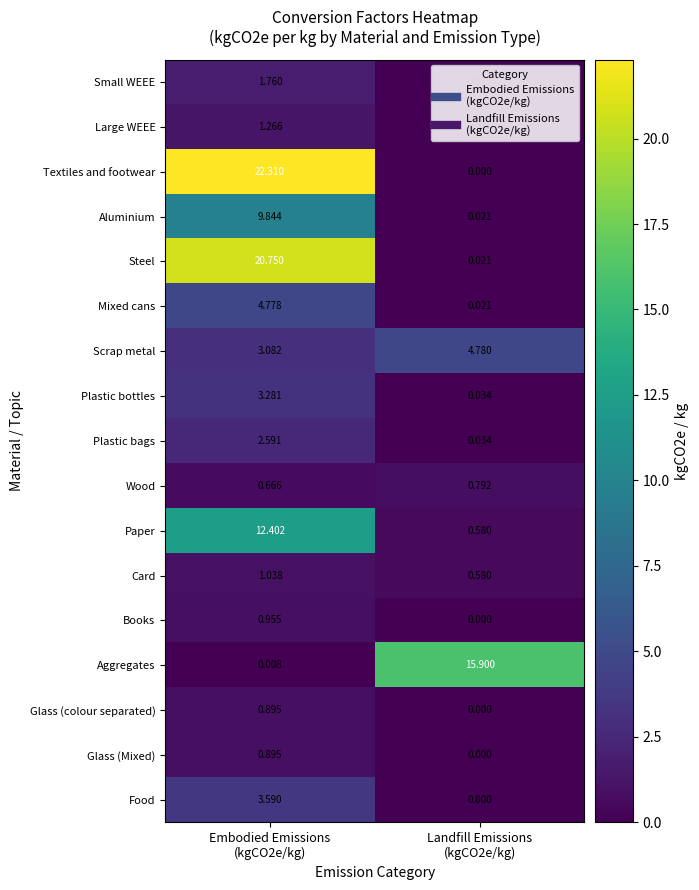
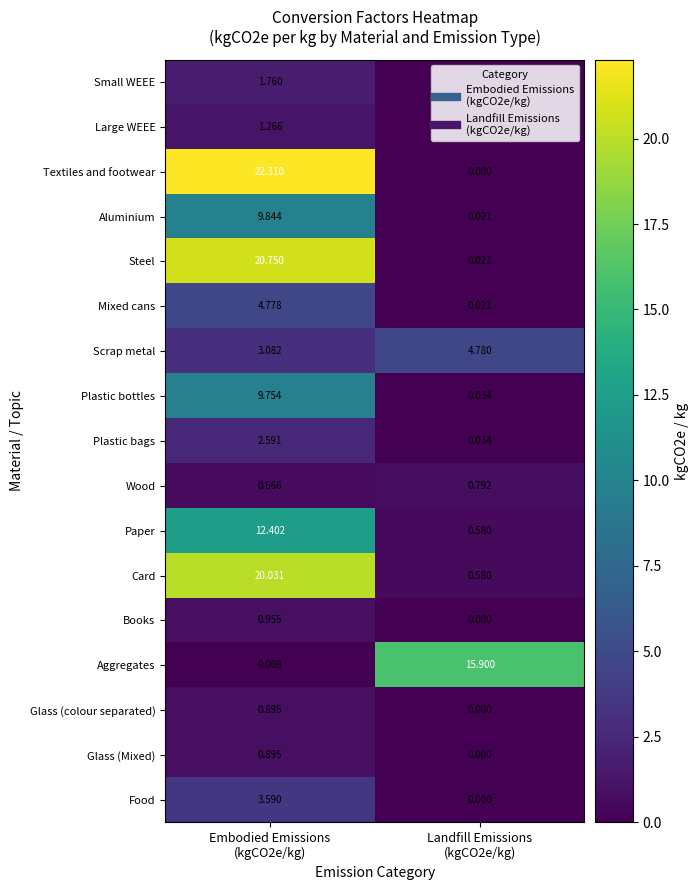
  {
    "Small WEEE": {
      "Embodied Emissions (kgCO2e/kg)": 1.760
    },
    "Large WEEE": {
      "Embodied Emissions (kgCO2e/kg)": 1.266
    },
    "Textiles and footwear": {
      "Embodied Emissions (kgCO2e/kg)": 22.310,
      "Landfill Emissions (kgCO2e/kg)": 0.000
    },
    "Aluminium": {
      "Embodied Emissions (kgCO2e/kg)": 9.844,
      "Landfill Emissions (kgCO2e/kg)": 0.021
    },
    "Steel": {
      "Embodied Emissions (kgCO2e/kg)": 20.750,
      "Landfill Emissions (kgCO2e/kg)": 0.021
    },
    "Mixed cans": {
      "Embodied Emissions (kgCO2e/kg)": 4.778,
      "Landfill Emissions (kgCO2e/kg)": 0.021
    },
    "Scrap metal": {
      "Embodied Emissions (kgCO2e/kg)": 3.082,
      "Landfill Emissions (kgCO2e/kg)": 4.780
    },
    "Plastic bottles": {
-     "Embodied Emissions (kgCO2e/kg)": 3.281,
+     "Embodied Emissions (kgCO2e/kg)": 9.754,
      "Landfill Emissions (kgCO2e/kg)": 0.034
    },
    "Plastic bags": {
      "Embodied Emissions (kgCO2e/kg)": 2.591,
      "Landfill Emissions (kgCO2e/kg)": 0.034
    },
    "Wood": {
      "Embodied Emissions (kgCO2e/kg)": 0.666,
      "Landfill Emissions (kgCO2e/kg)": 0.792
    },
    "Paper": {
      "Embodied Emissions (kgCO2e/kg)": 12.402,
      "Landfill Emissions (kgCO2e/kg)": 0.580
    },
    "Card": {
-     "Embodied Emissions (kgCO2e/kg)": 1.038,
+     "Embodied Emissions (kgCO2e/kg)": 20.031,
      "Landfill Emissions (kgCO2e/kg)": 0.580
    },
    "Books": {
      "Embodied Emissions (kgCO2e/kg)": 0.955,
      "Landfill Emissions (kgCO2e/kg)": 0.000
    },
    "Aggregates": {
      "Embodied Emissions (kgCO2e/kg)": 0.008,
      "Landfill Emissions (kgCO2e/kg)": 15.900
    },
    "Glass (colour separated)": {
      "Embodied Emissions (kgCO2e/kg)": 0.895,
      "Landfill Emissions (kgCO2e/kg)": 0.000
    },
    "Glass (Mixed)": {
      "Embodied Emissions (kgCO2e/kg)": 0.895,
      "Landfill Emissions (kgCO2e/kg)": 0.000
    },
    "Food": {
      "Embodied Emissions (kgCO2e/kg)": 3.590,
      "Landfill Emissions (kgCO2e/kg)": 0.000
    }
  }
